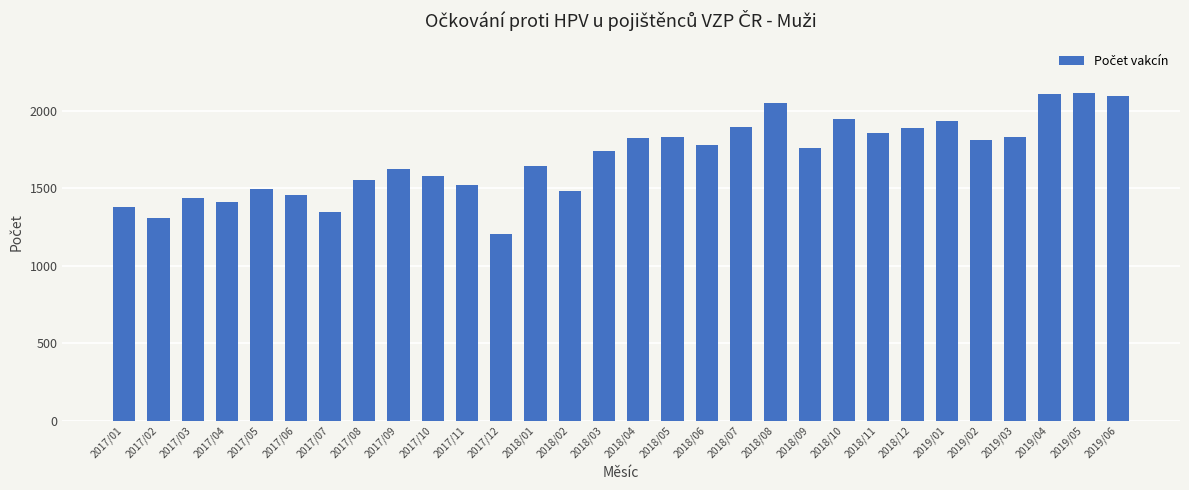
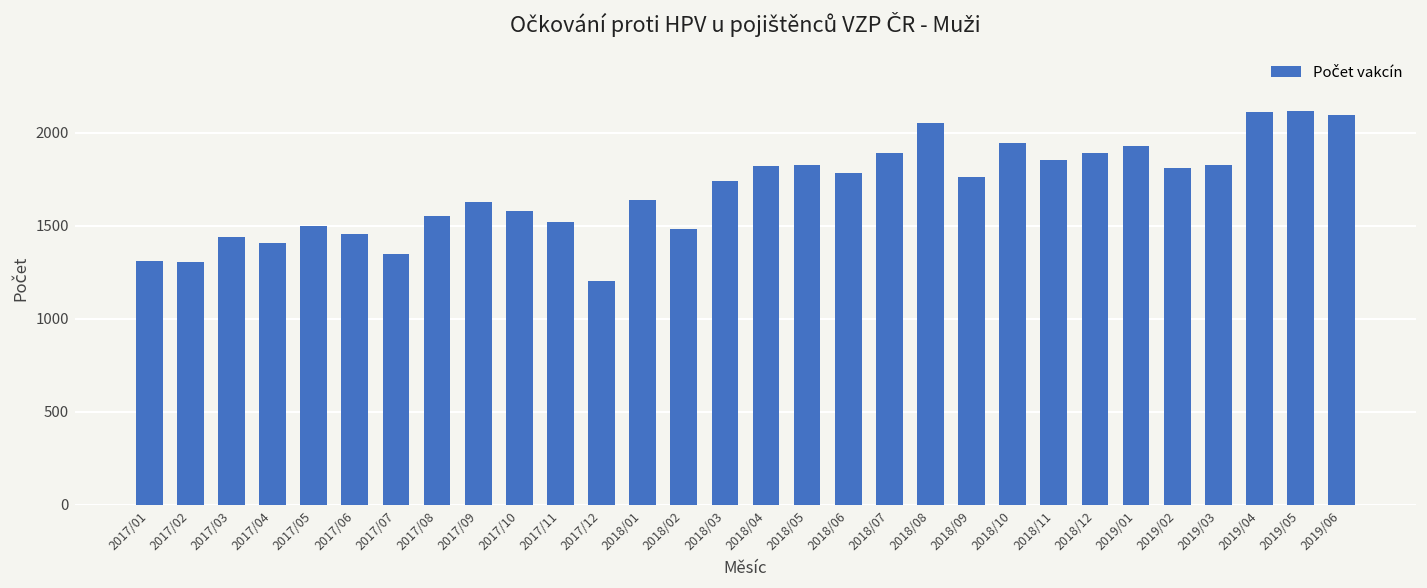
  {
-   "2017/01": 1380,
+   "2017/01": 1310,
    "2017/02": 1310,
    "2017/03": 1440,
    "2017/04": 1410,
    "2017/05": 1500,
    "2017/06": 1460,
    "2017/07": 1350,
    "2017/08": 1550,
    "2017/09": 1630,
    "2017/10": 1580,
    "2017/11": 1520,
    "2017/12": 1200,
    "2018/01": 1640,
    "2018/02": 1490,
    "2018/03": 1740,
    "2018/04": 1820,
    "2018/05": 1830,
    "2018/06": 1780,
    "2018/07": 1890,
    "2018/08": 2050,
    "2018/09": 1760,
    "2018/10": 1950,
    "2018/11": 1860,
    "2018/12": 1890,
    "2019/01": 1930,
    "2019/02": 1810,
    "2019/03": 1830,
    "2019/04": 2110,
    "2019/05": 2120,
    "2019/06": 2100
  }
